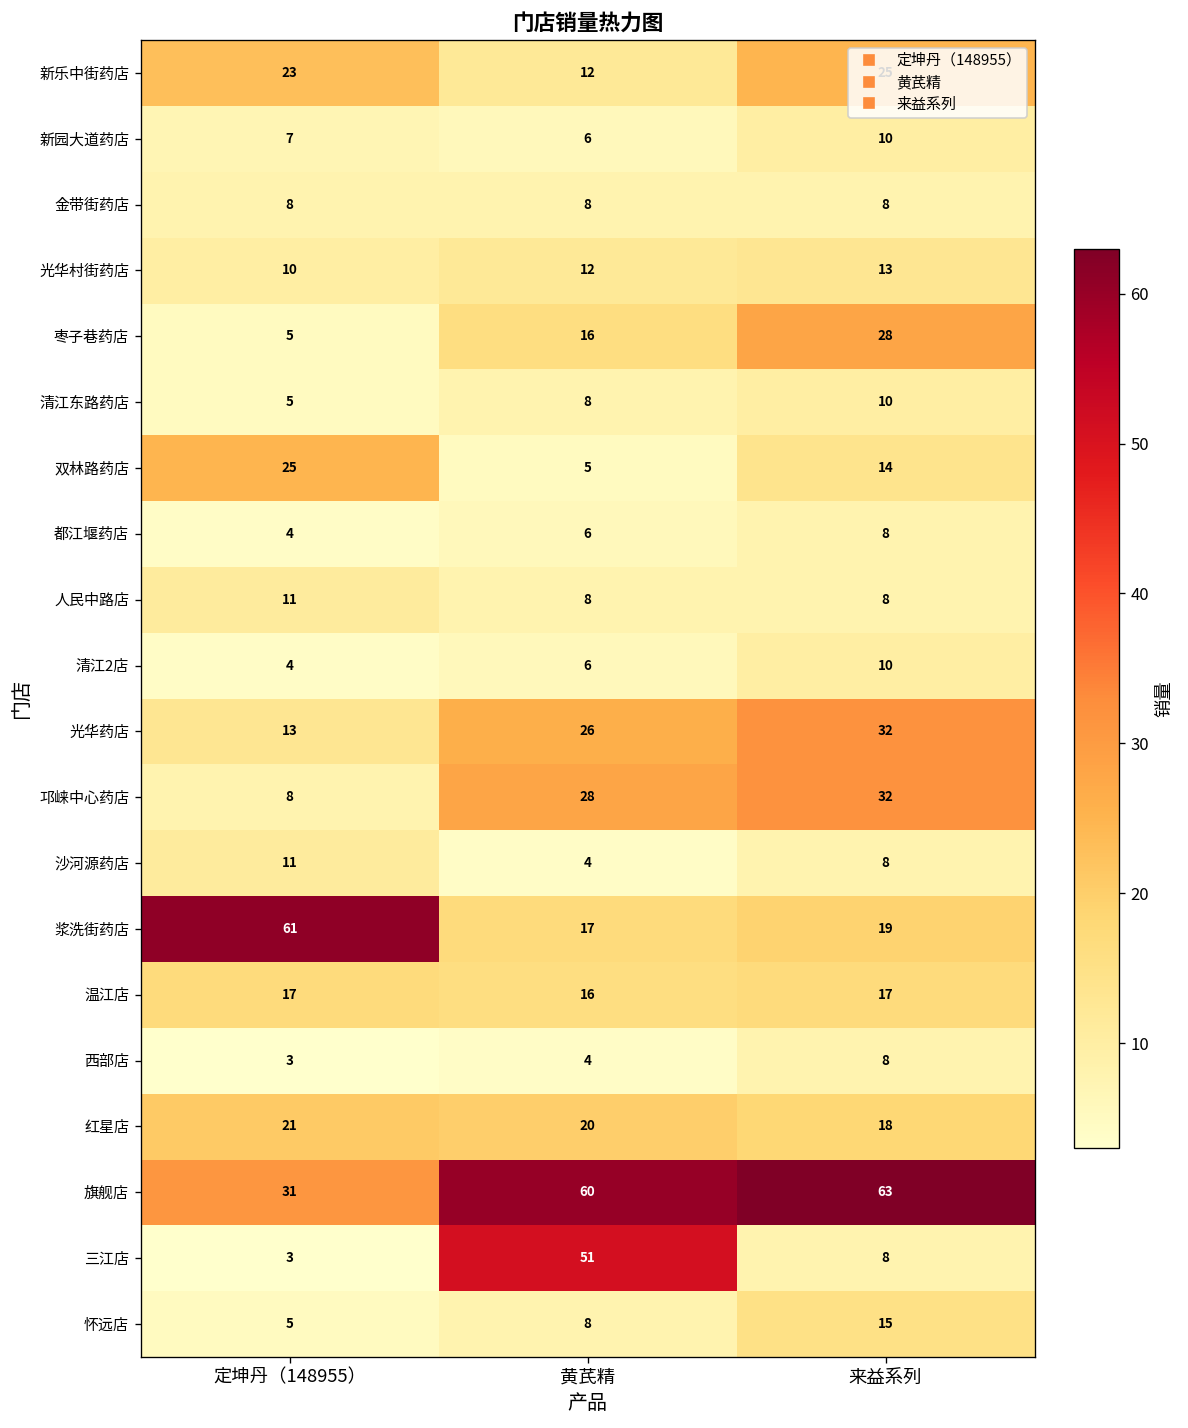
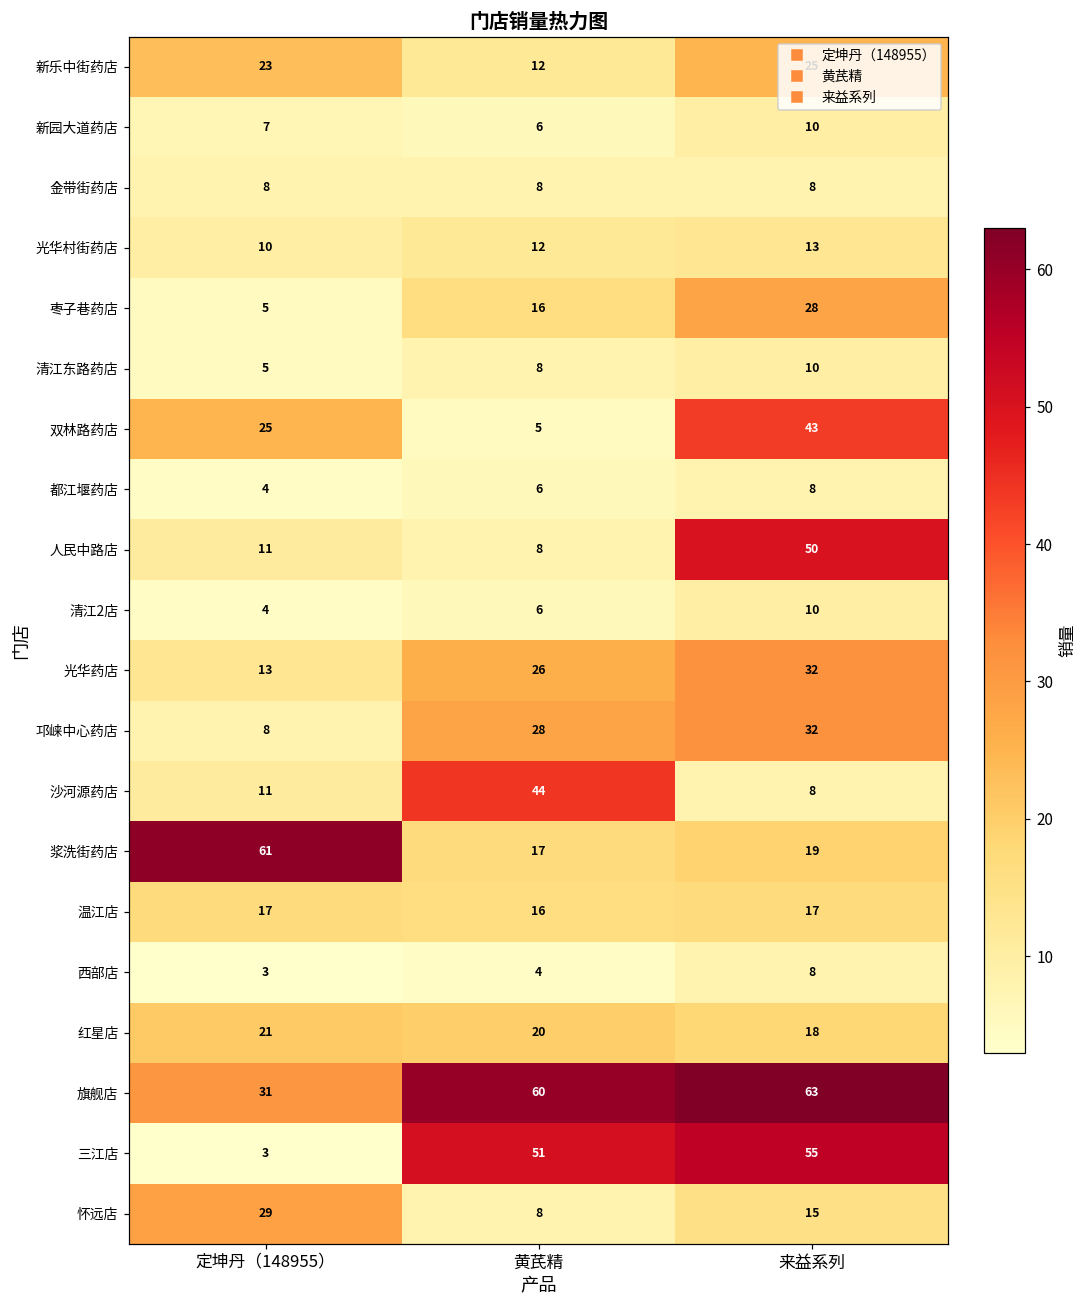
  {
    "新乐中街药店": {
      "定坤丹（148955）": 23,
      "黄芪精": 12
    },
    "新园大道药店": {
      "定坤丹（148955）": 7,
      "黄芪精": 6,
      "来益系列": 10
    },
    "金带街药店": {
      "定坤丹（148955）": 8,
      "黄芪精": 8,
      "来益系列": 8
    },
    "光华村街药店": {
      "定坤丹（148955）": 10,
      "黄芪精": 12,
      "来益系列": 13
    },
    "枣子巷药店": {
      "定坤丹（148955）": 5,
      "黄芪精": 16,
      "来益系列": 28
    },
    "清江东路药店": {
      "定坤丹（148955）": 5,
      "黄芪精": 8,
      "来益系列": 10
    },
    "双林路药店": {
      "定坤丹（148955）": 25,
      "黄芪精": 5,
-     "来益系列": 14
+     "来益系列": 43
    },
    "都江堰药店": {
      "定坤丹（148955）": 4,
      "黄芪精": 6,
      "来益系列": 8
    },
    "人民中路店": {
      "定坤丹（148955）": 11,
      "黄芪精": 8,
-     "来益系列": 8
+     "来益系列": 50
    },
    "清江2店": {
      "定坤丹（148955）": 4,
      "黄芪精": 6,
      "来益系列": 10
    },
    "光华药店": {
      "定坤丹（148955）": 13,
      "黄芪精": 26,
      "来益系列": 32
    },
    "邛崃中心药店": {
      "定坤丹（148955）": 8,
      "黄芪精": 28,
      "来益系列": 32
    },
    "沙河源药店": {
      "定坤丹（148955）": 11,
-     "黄芪精": 4,
+     "黄芪精": 44,
      "来益系列": 8
    },
    "浆洗街药店": {
      "定坤丹（148955）": 61,
      "黄芪精": 17,
      "来益系列": 19
    },
    "温江店": {
      "定坤丹（148955）": 17,
      "黄芪精": 16,
      "来益系列": 17
    },
    "西部店": {
      "定坤丹（148955）": 3,
      "黄芪精": 4,
      "来益系列": 8
    },
    "红星店": {
      "定坤丹（148955）": 21,
      "黄芪精": 20,
      "来益系列": 18
    },
    "旗舰店": {
      "定坤丹（148955）": 31,
      "黄芪精": 60,
      "来益系列": 63
    },
    "三江店": {
      "定坤丹（148955）": 3,
      "黄芪精": 51,
-     "来益系列": 8
+     "来益系列": 55
    },
    "怀远店": {
-     "定坤丹（148955）": 5,
+     "定坤丹（148955）": 29,
      "黄芪精": 8,
      "来益系列": 15
    }
  }
